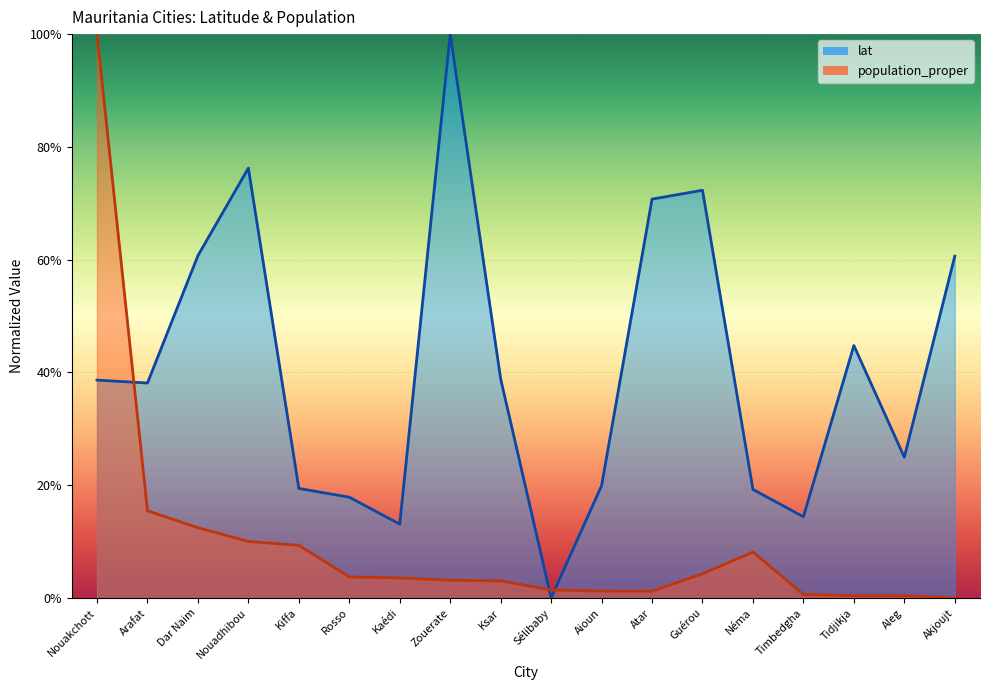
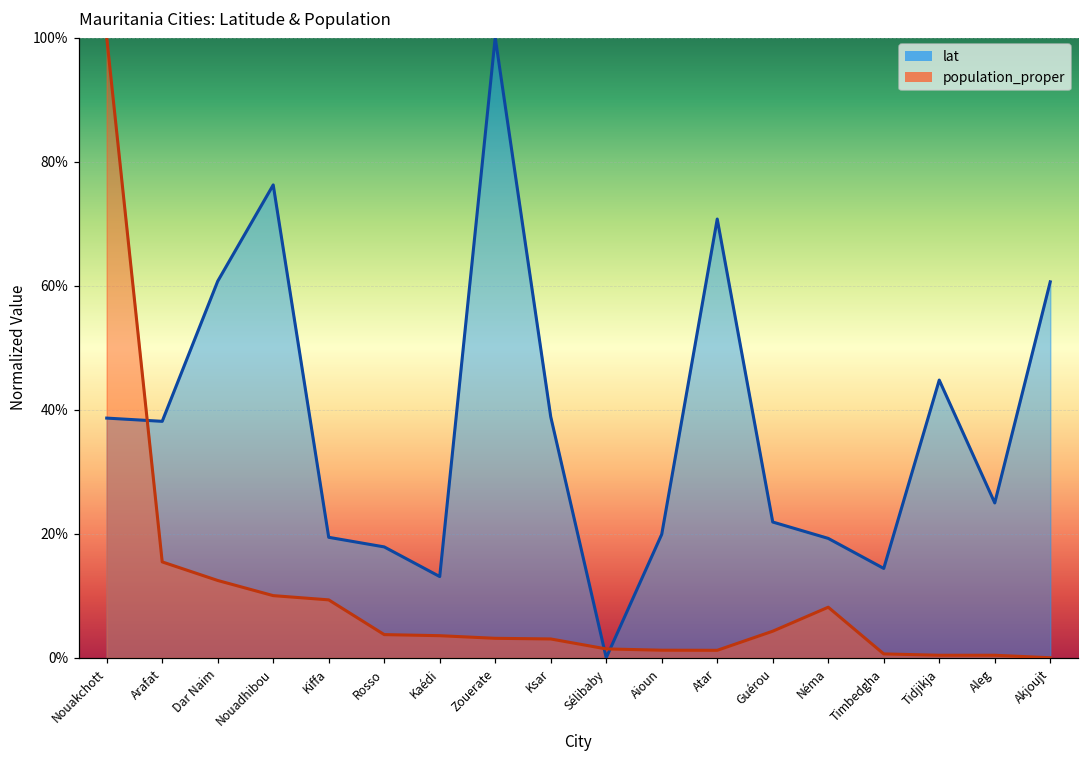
  {
    "lat": {
      "Nouakchott": "39%",
      "Arafat": "38%",
      "Dar Naim": "61%",
      "Nouadhibou": "76%",
      "Kiffa": "19%",
      "Rosso": "18%",
      "Kaédi": "13%",
      "Zouerate": "100%",
      "Ksar": "39%",
      "Sélibaby": "0%",
      "Aioun": "20%",
      "Atar": "71%",
-     "Guérou": "72%",
+     "Guérou": "22%",
      "Néma": "19%",
      "Timbedgha": "14%",
      "Tidjikja": "45%",
      "Aleg": "25%",
      "Akjoujt": "61%"
    },
    "population_proper": {
      "Nouakchott": "100%",
      "Arafat": "15%",
      "Dar Naim": "12%",
      "Nouadhibou": "10%",
      "Kiffa": "9%",
      "Rosso": "4%",
      "Kaédi": "4%",
      "Zouerate": "3%",
      "Ksar": "3%",
      "Sélibaby": "1%",
      "Aioun": "1%",
      "Atar": "1%",
      "Guérou": "4%",
      "Néma": "8%",
      "Timbedgha": "1%",
      "Tidjikja": "0%",
      "Aleg": "0%",
      "Akjoujt": "0%"
    }
  }
